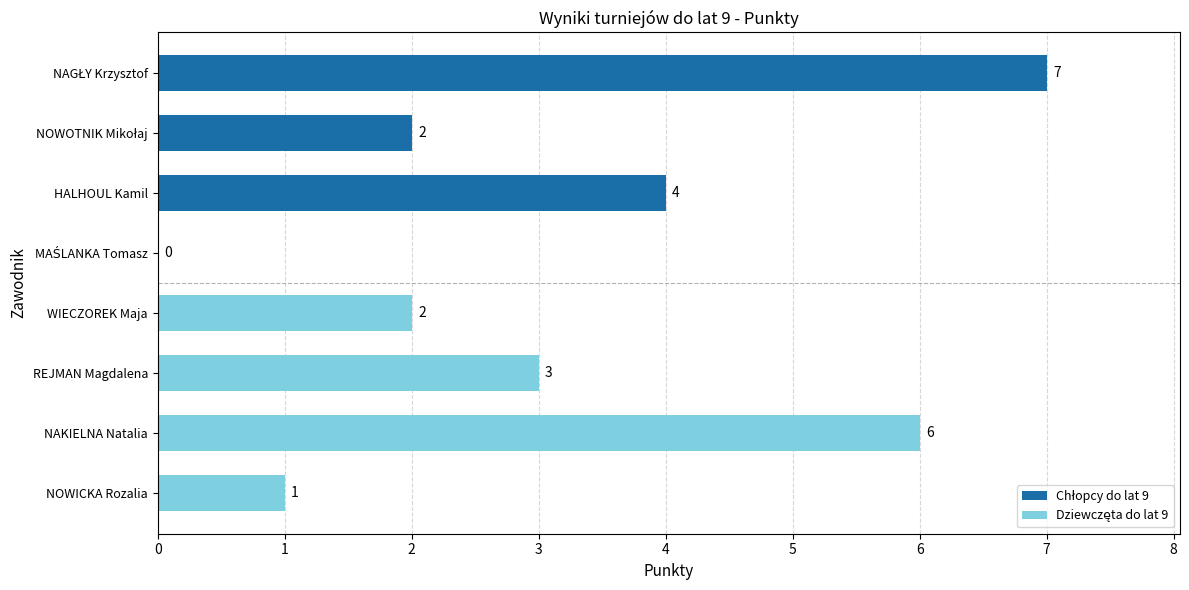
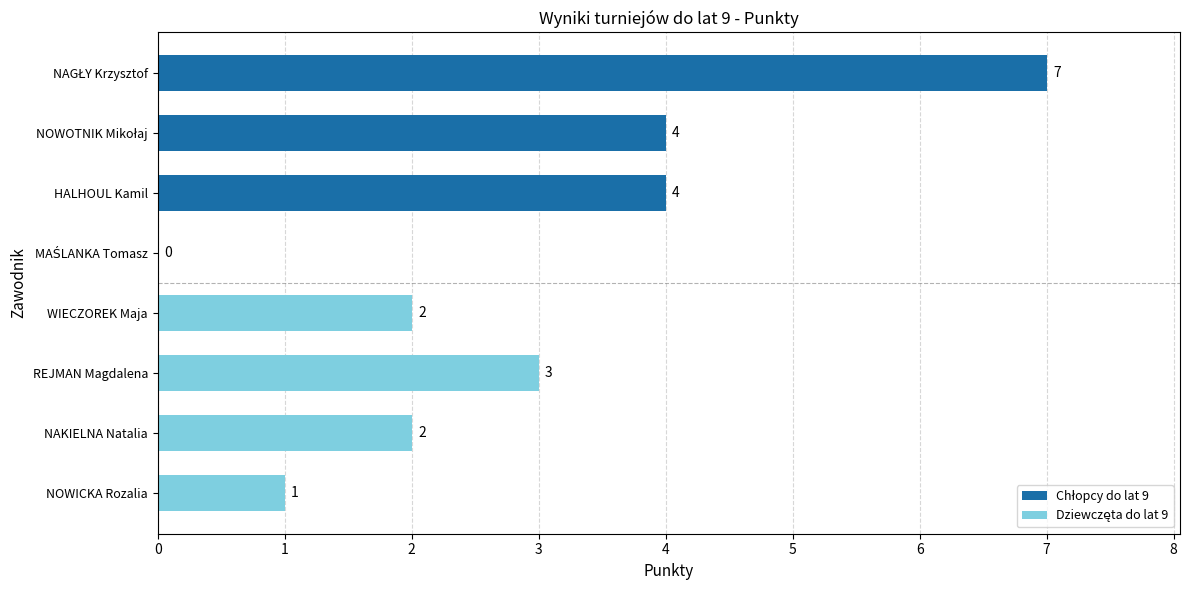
  {
    "NAGŁY Krzysztof": 7,
-   "NOWOTNIK Mikołaj": 2,
+   "NOWOTNIK Mikołaj": 4,
    "HALHOUL Kamil": 4,
    "MAŚLANKA Tomasz": 0,
    "WIECZOREK Maja": 2,
    "REJMAN Magdalena": 3,
-   "NAKIELNA Natalia": 6,
+   "NAKIELNA Natalia": 2,
    "NOWICKA Rozalia": 1
  }
